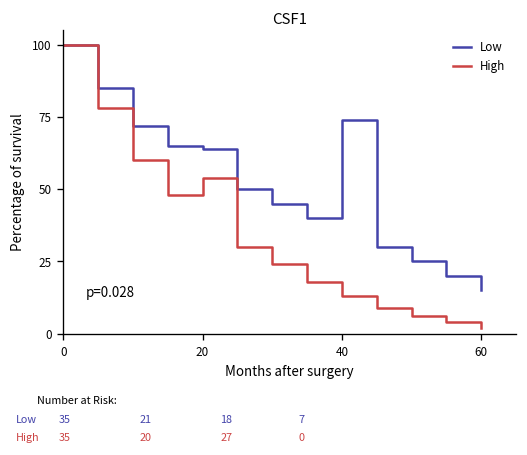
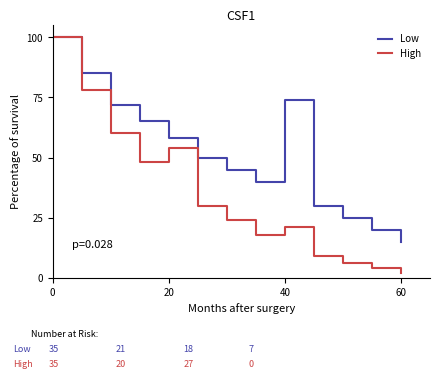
  {
    "Low": {
-     "20": 64,
+     "20": 58,
      "40": 74,
      "60": 15
    },
    "High": {
      "20": 54,
-     "40": 13,
+     "40": 21,
      "60": 2
    }
  }
